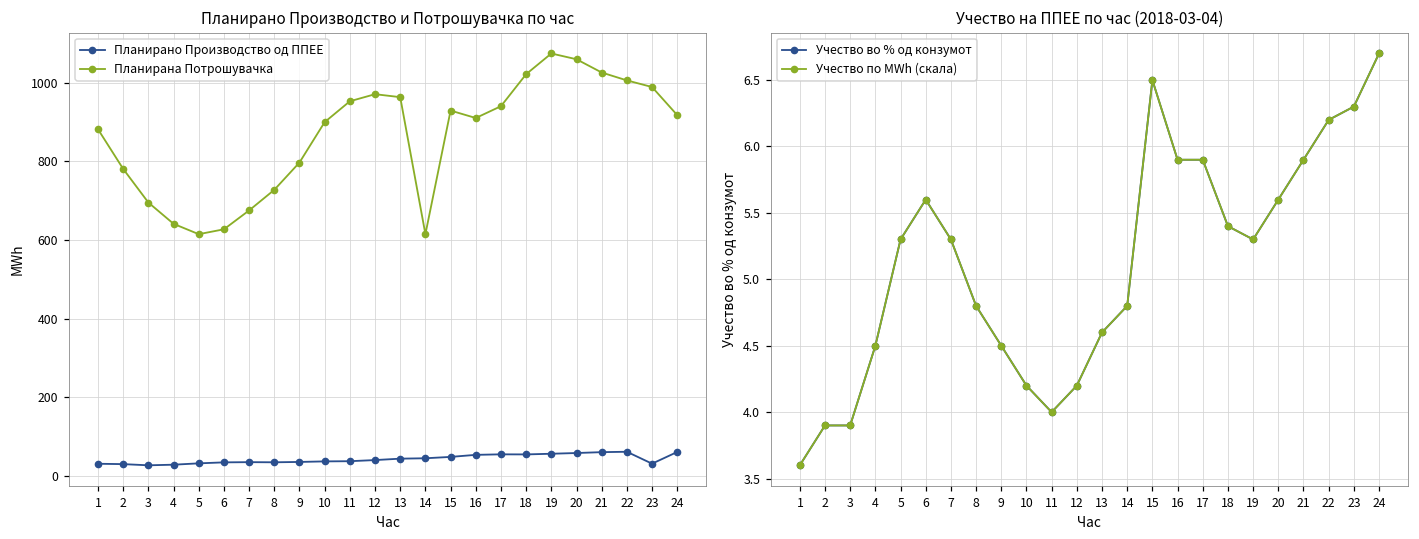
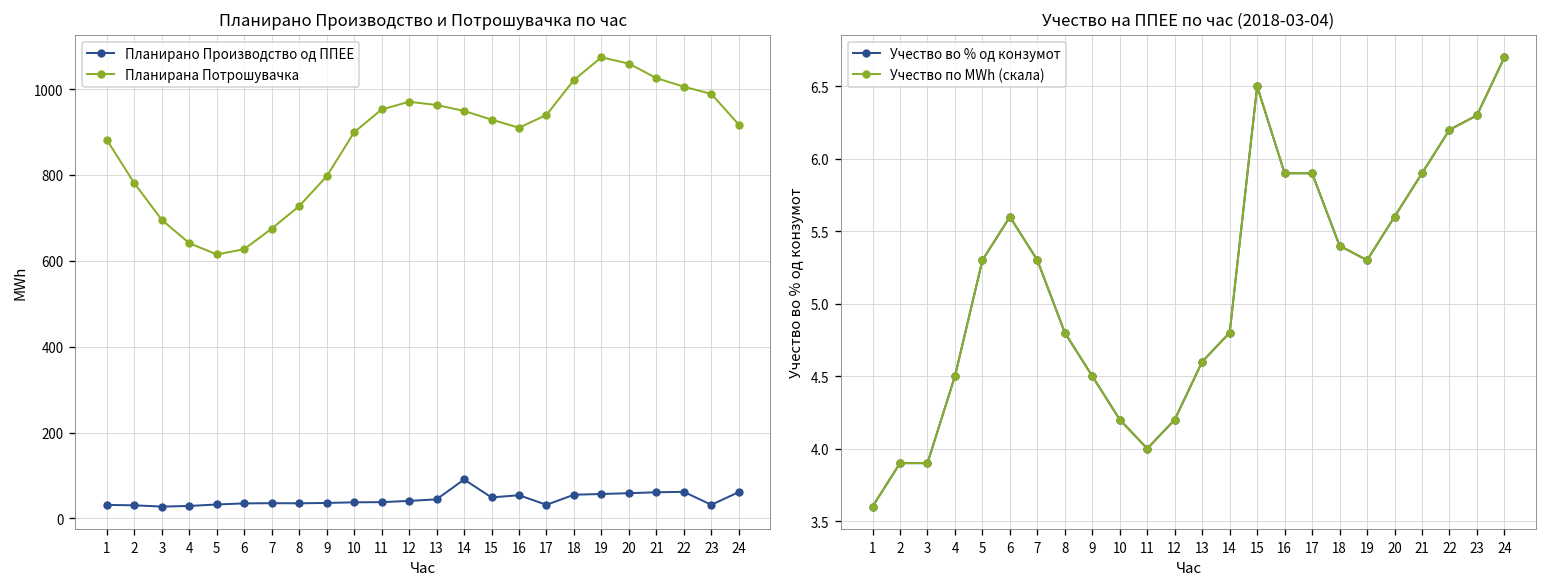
  {
    "Планирано Производство и Потрошувачка по час": {
      "Планирано Производство од ППЕЕ": {
        "1": 30,
        "2": 30,
        "3": 30,
        "4": 30,
        "5": 30,
        "6": 30,
        "7": 40,
        "8": 40,
        "9": 40,
        "10": 40,
        "11": 40,
        "12": 40,
        "13": 40,
-       "14": 50,
+       "14": 90,
        "15": 50,
        "16": 50,
-       "17": 60,
+       "17": 30,
        "18": 60,
        "19": 60,
        "20": 60,
        "21": 60,
        "22": 60,
        "23": 30,
        "24": 60
      },
      "Планирана Потрошувачка": {
        "1": 880,
        "2": 780,
        "3": 700,
        "4": 640,
        "5": 610,
        "6": 630,
        "7": 680,
        "8": 730,
        "9": 800,
        "10": 900,
        "11": 950,
        "12": 970,
        "13": 960,
-       "14": 610,
+       "14": 950,
        "15": 930,
        "16": 910,
        "17": 940,
        "18": 1020,
        "19": 1070,
        "20": 1060,
        "21": 1030,
        "22": 1010,
        "23": 990,
        "24": 920
      }
    },
    "Учество на ППЕЕ по час (2018-03-04)": {
      "1": 3.60,
      "2": 3.90,
      "3": 3.90,
      "4": 4.50,
      "5": 5.30,
      "6": 5.60,
      "7": 5.30,
      "8": 4.80,
      "9": 4.50,
      "10": 4.20,
      "11": 4.00,
      "12": 4.20,
      "13": 4.60,
      "14": 4.80,
      "15": 6.50,
      "16": 5.90,
      "17": 5.90,
      "18": 5.40,
      "19": 5.30,
      "20": 5.60,
      "21": 5.90,
      "22": 6.20,
      "23": 6.30,
      "24": 6.70
    }
  }
